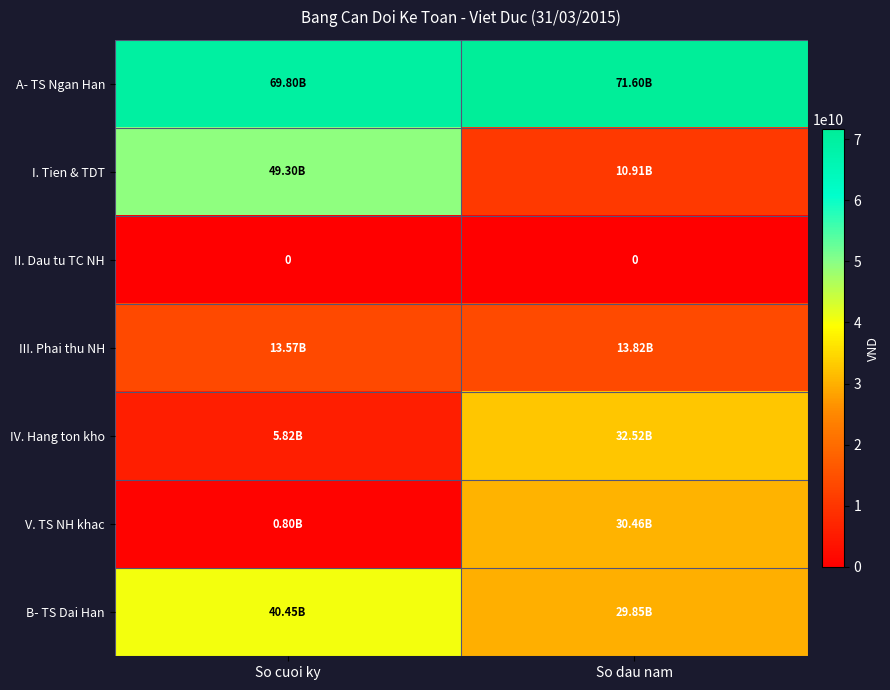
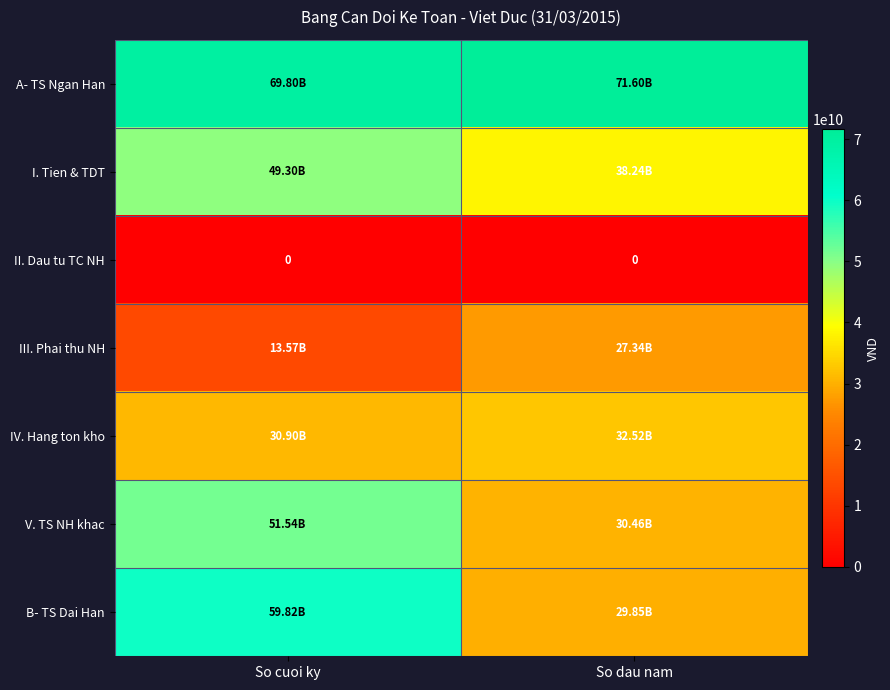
  {
    "A- TS Ngan Han": {
      "So cuoi ky": "69.80B",
      "So dau nam": "71.60B"
    },
    "I. Tien & TDT": {
      "So cuoi ky": "49.30B",
-     "So dau nam": "10.91B"
+     "So dau nam": "38.24B"
    },
    "II. Dau tu TC NH": {
      "So cuoi ky": "0",
      "So dau nam": "0"
    },
    "III. Phai thu NH": {
      "So cuoi ky": "13.57B",
-     "So dau nam": "13.82B"
+     "So dau nam": "27.34B"
    },
    "IV. Hang ton kho": {
-     "So cuoi ky": "5.82B",
+     "So cuoi ky": "30.90B",
      "So dau nam": "32.52B"
    },
    "V. TS NH khac": {
-     "So cuoi ky": "0.80B",
+     "So cuoi ky": "51.54B",
      "So dau nam": "30.46B"
    },
    "B- TS Dai Han": {
-     "So cuoi ky": "40.45B",
+     "So cuoi ky": "59.82B",
      "So dau nam": "29.85B"
    }
  }
